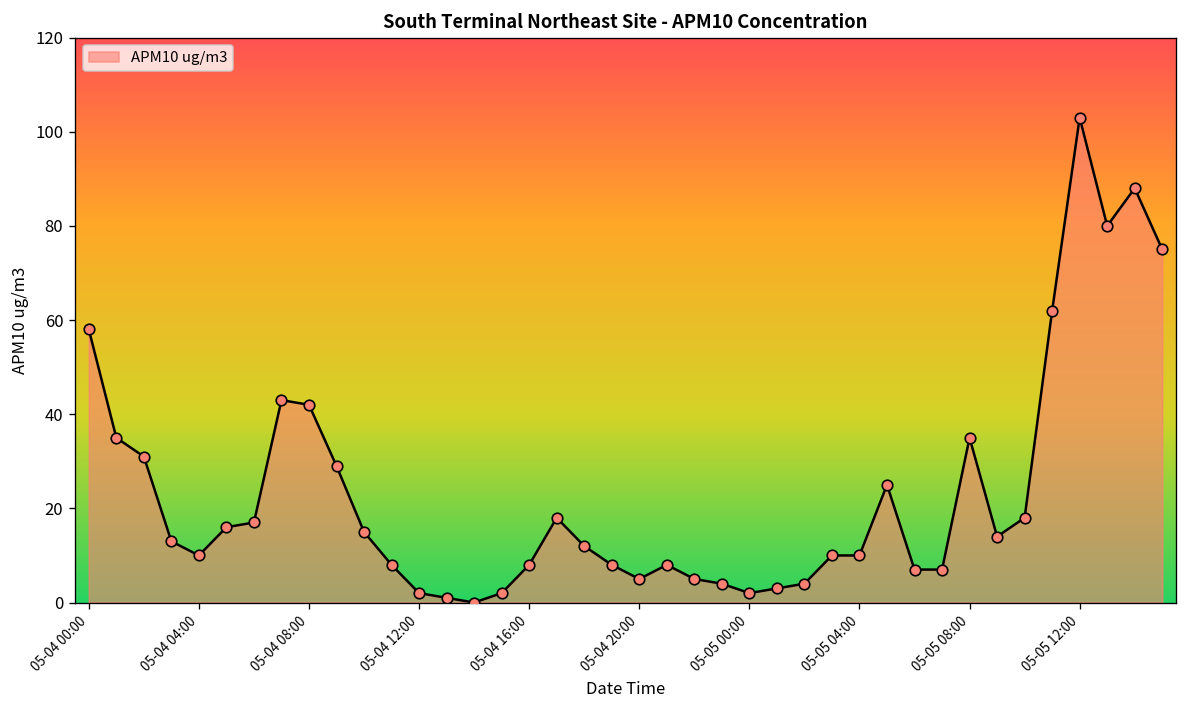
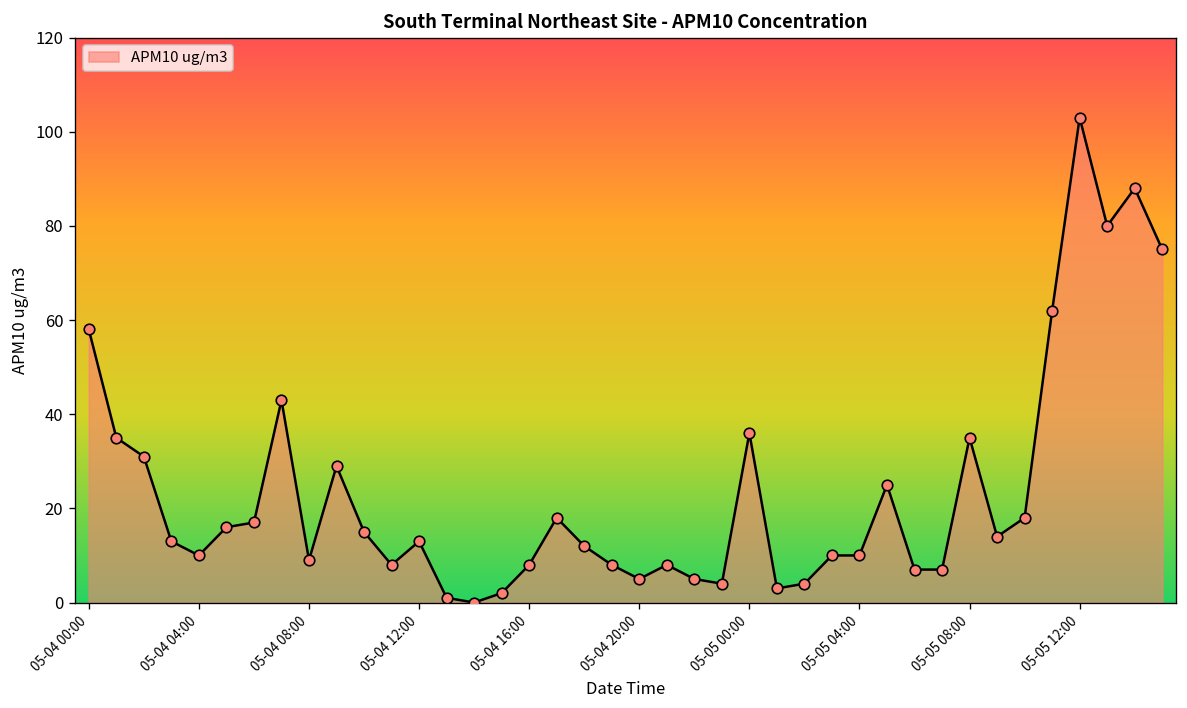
  {
    "05-04 00:00": 58,
    "05-04 04:00": 10,
-   "05-04 08:00": 42,
-   "05-04 12:00": 2,
+   "05-04 08:00": 9,
+   "05-04 12:00": 13,
    "05-04 16:00": 8,
    "05-04 20:00": 5,
-   "05-05 00:00": 2,
+   "05-05 00:00": 36,
    "05-05 04:00": 10,
    "05-05 08:00": 35,
    "05-05 12:00": 103
  }
